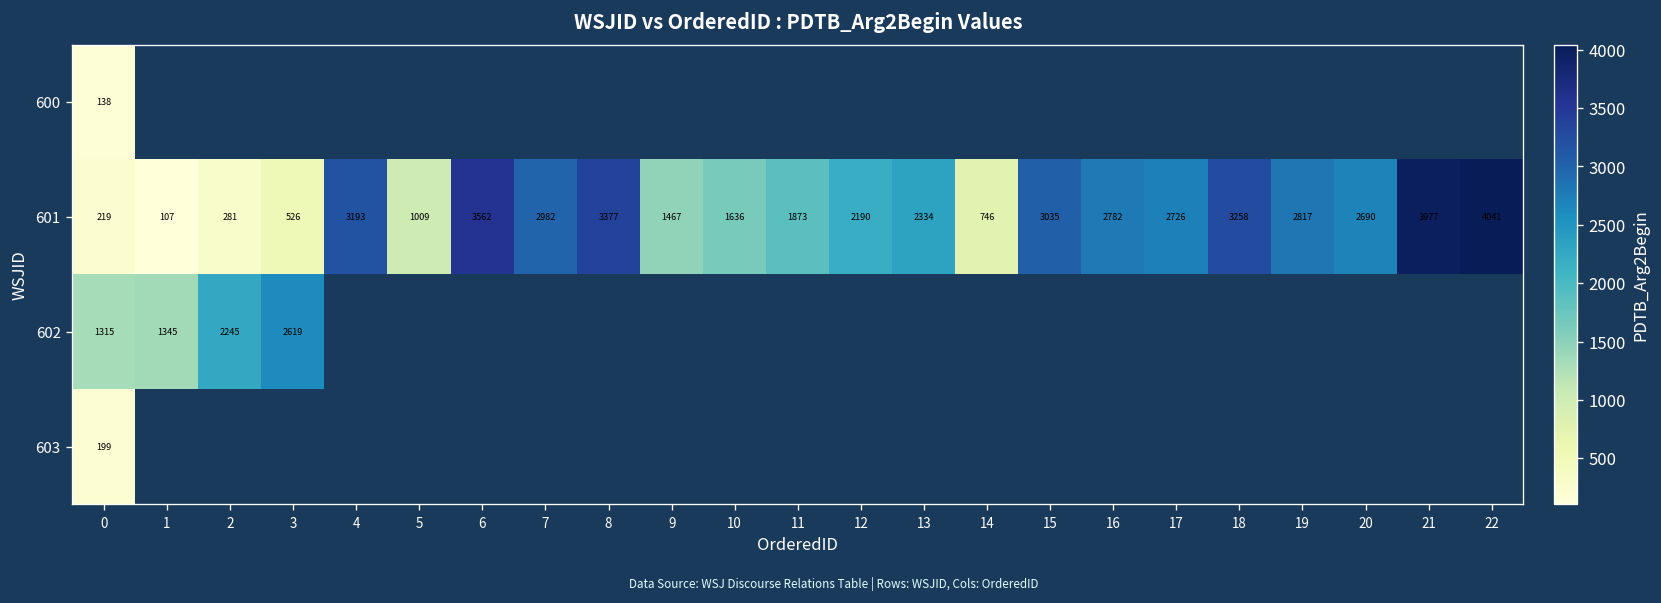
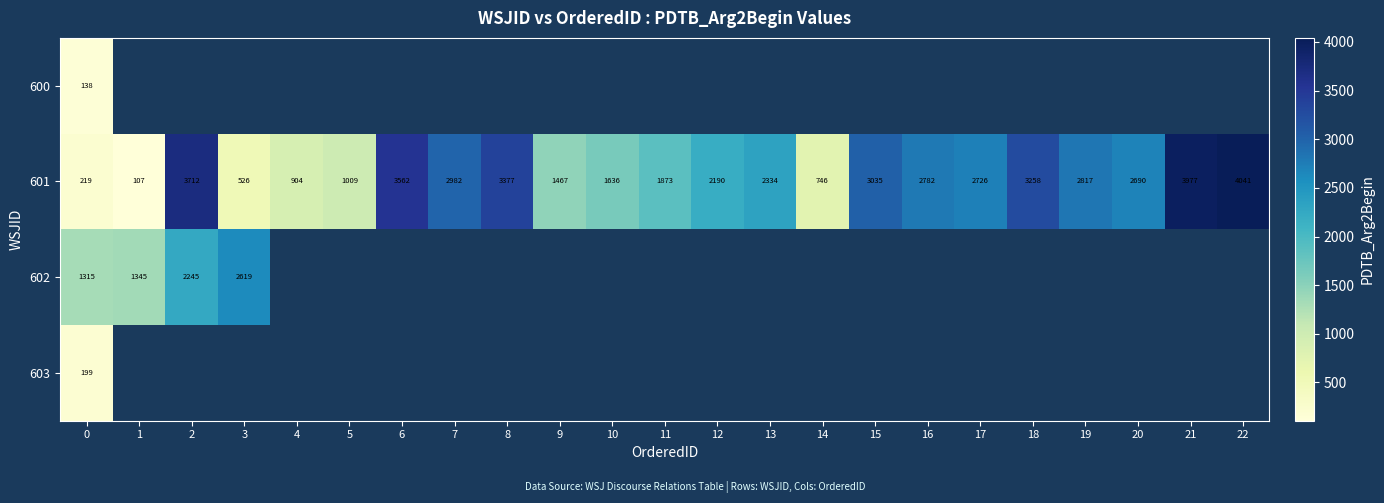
  {
    "600": {
      "0": 138
    },
    "601": {
      "0": 219,
      "1": 107,
-     "2": 281,
+     "2": 3712,
      "3": 526,
-     "4": 3193,
+     "4": 904,
      "5": 1009,
      "6": 3562,
      "7": 2982,
      "8": 3377,
      "9": 1467,
      "10": 1636,
      "11": 1873,
      "12": 2190,
      "13": 2334,
      "14": 746,
      "15": 3035,
      "16": 2782,
      "17": 2726,
      "18": 3258,
      "19": 2817,
      "20": 2690,
      "21": 3977,
      "22": 4041
    },
    "602": {
      "0": 1315,
      "1": 1345,
      "2": 2245,
      "3": 2619
    },
    "603": {
      "0": 199
    }
  }
